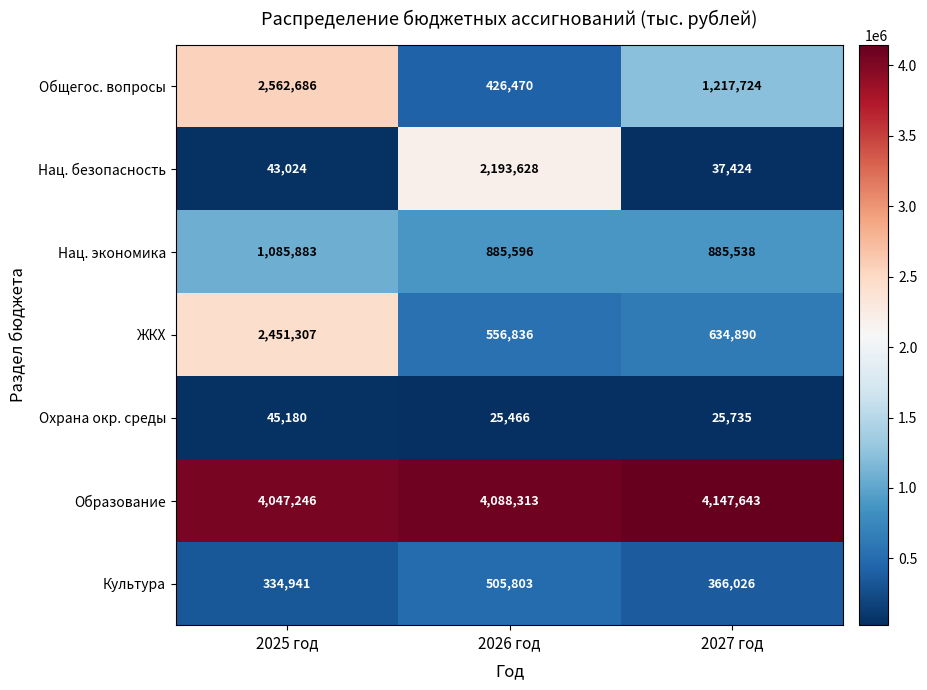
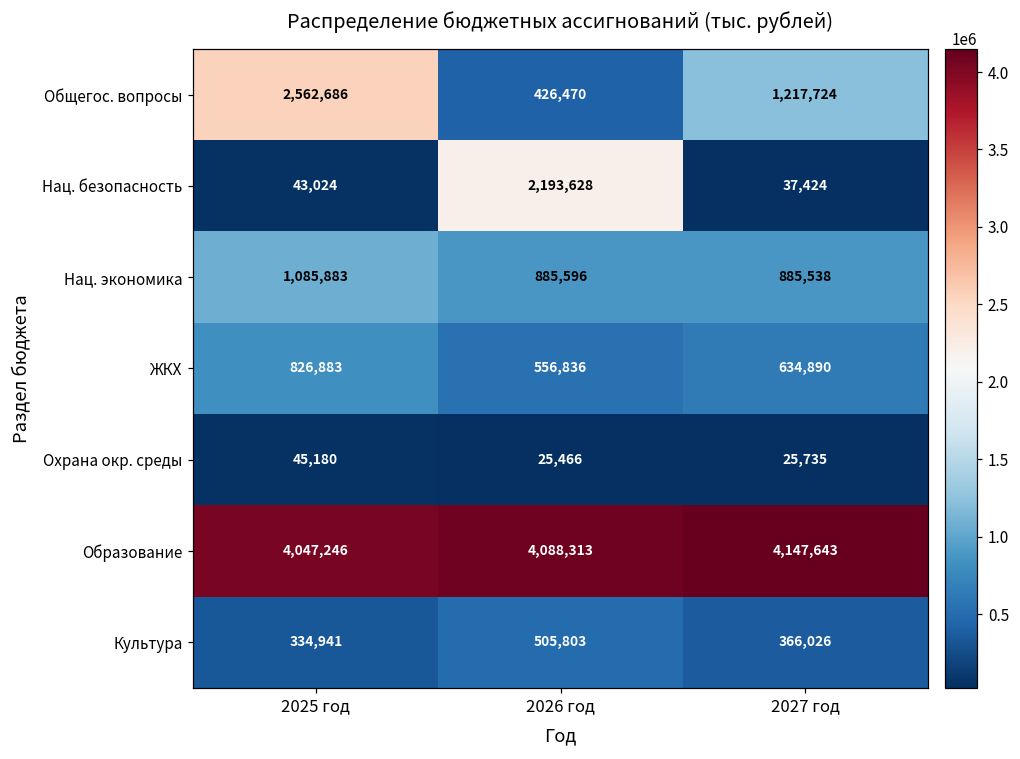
  {
    "Общегос. вопросы": {
      "2025 год": "2,562,686",
      "2026 год": "426,470",
      "2027 год": "1,217,724"
    },
    "Нац. безопасность": {
      "2025 год": "43,024",
      "2026 год": "2,193,628",
      "2027 год": "37,424"
    },
    "Нац. экономика": {
      "2025 год": "1,085,883",
      "2026 год": "885,596",
      "2027 год": "885,538"
    },
    "ЖКХ": {
-     "2025 год": "2,451,307",
+     "2025 год": "826,883",
      "2026 год": "556,836",
      "2027 год": "634,890"
    },
    "Охрана окр. среды": {
      "2025 год": "45,180",
      "2026 год": "25,466",
      "2027 год": "25,735"
    },
    "Образование": {
      "2025 год": "4,047,246",
      "2026 год": "4,088,313",
      "2027 год": "4,147,643"
    },
    "Культура": {
      "2025 год": "334,941",
      "2026 год": "505,803",
      "2027 год": "366,026"
    }
  }
